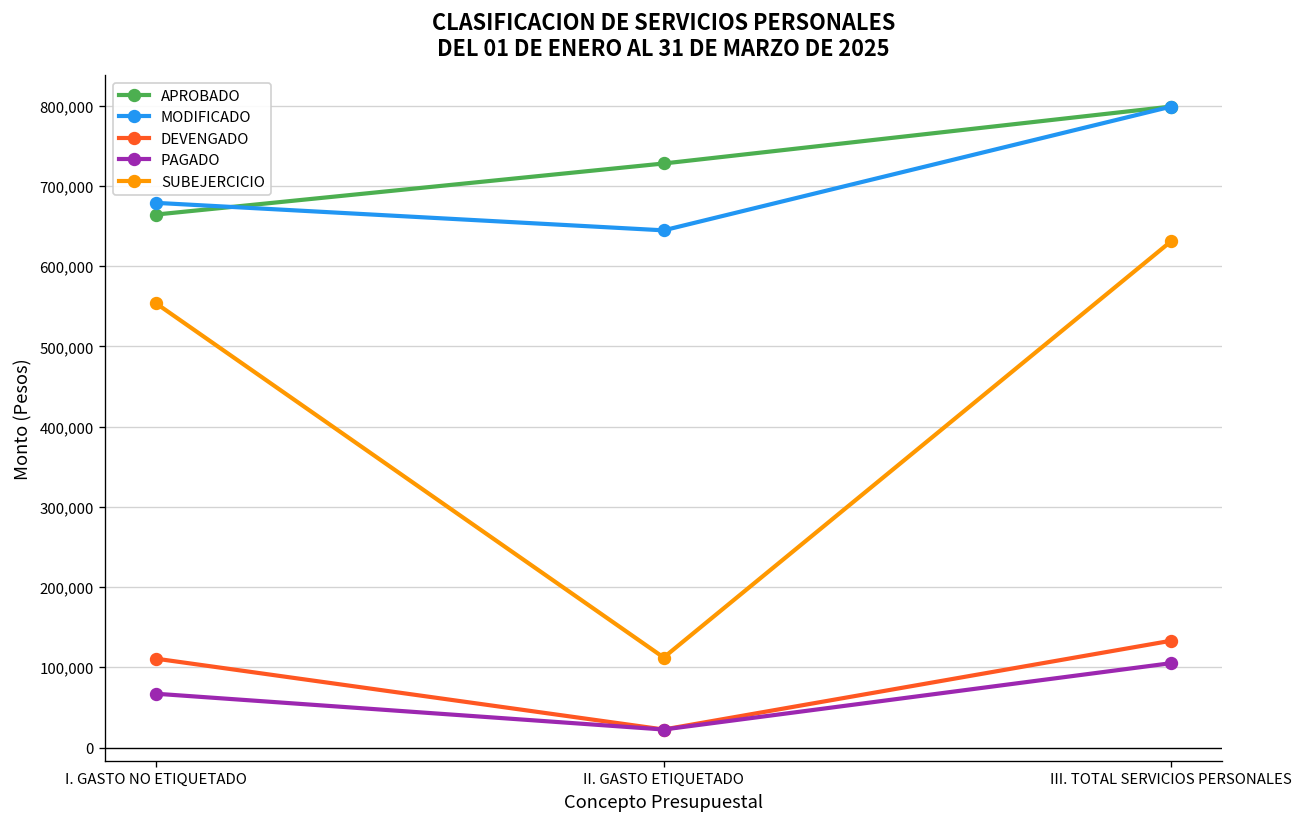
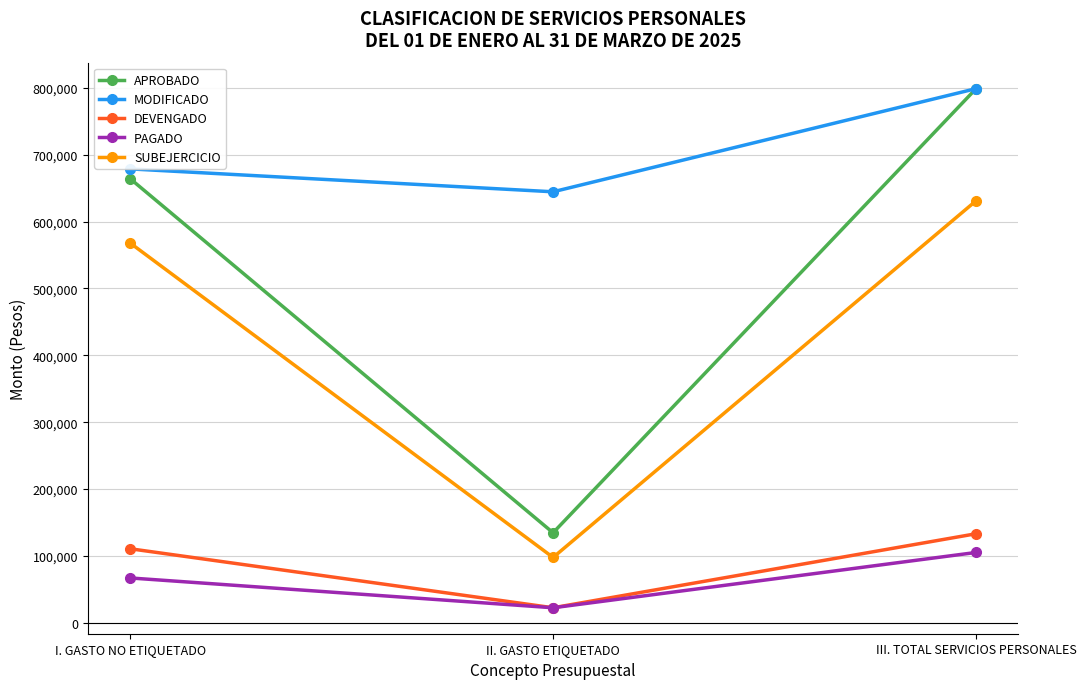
  {
    "APROBADO": {
      "I. GASTO NO ETIQUETADO": "660,000",
-     "II. GASTO ETIQUETADO": "730,000"
+     "II. GASTO ETIQUETADO": "130,000"
    },
    "MODIFICADO": {
      "II. GASTO ETIQUETADO": "640,000"
    },
    "DEVENGADO": {
      "I. GASTO NO ETIQUETADO": "110,000",
      "III. TOTAL SERVICIOS PERSONALES": "130,000"
    },
    "PAGADO": {
      "I. GASTO NO ETIQUETADO": "70,000",
      "III. TOTAL SERVICIOS PERSONALES": "110,000"
    },
    "SUBEJERCICIO": {
-     "I. GASTO NO ETIQUETADO": "550,000",
-     "II. GASTO ETIQUETADO": "110,000",
+     "I. GASTO NO ETIQUETADO": "570,000",
+     "II. GASTO ETIQUETADO": "100,000",
      "III. TOTAL SERVICIOS PERSONALES": "630,000"
    }
  }
